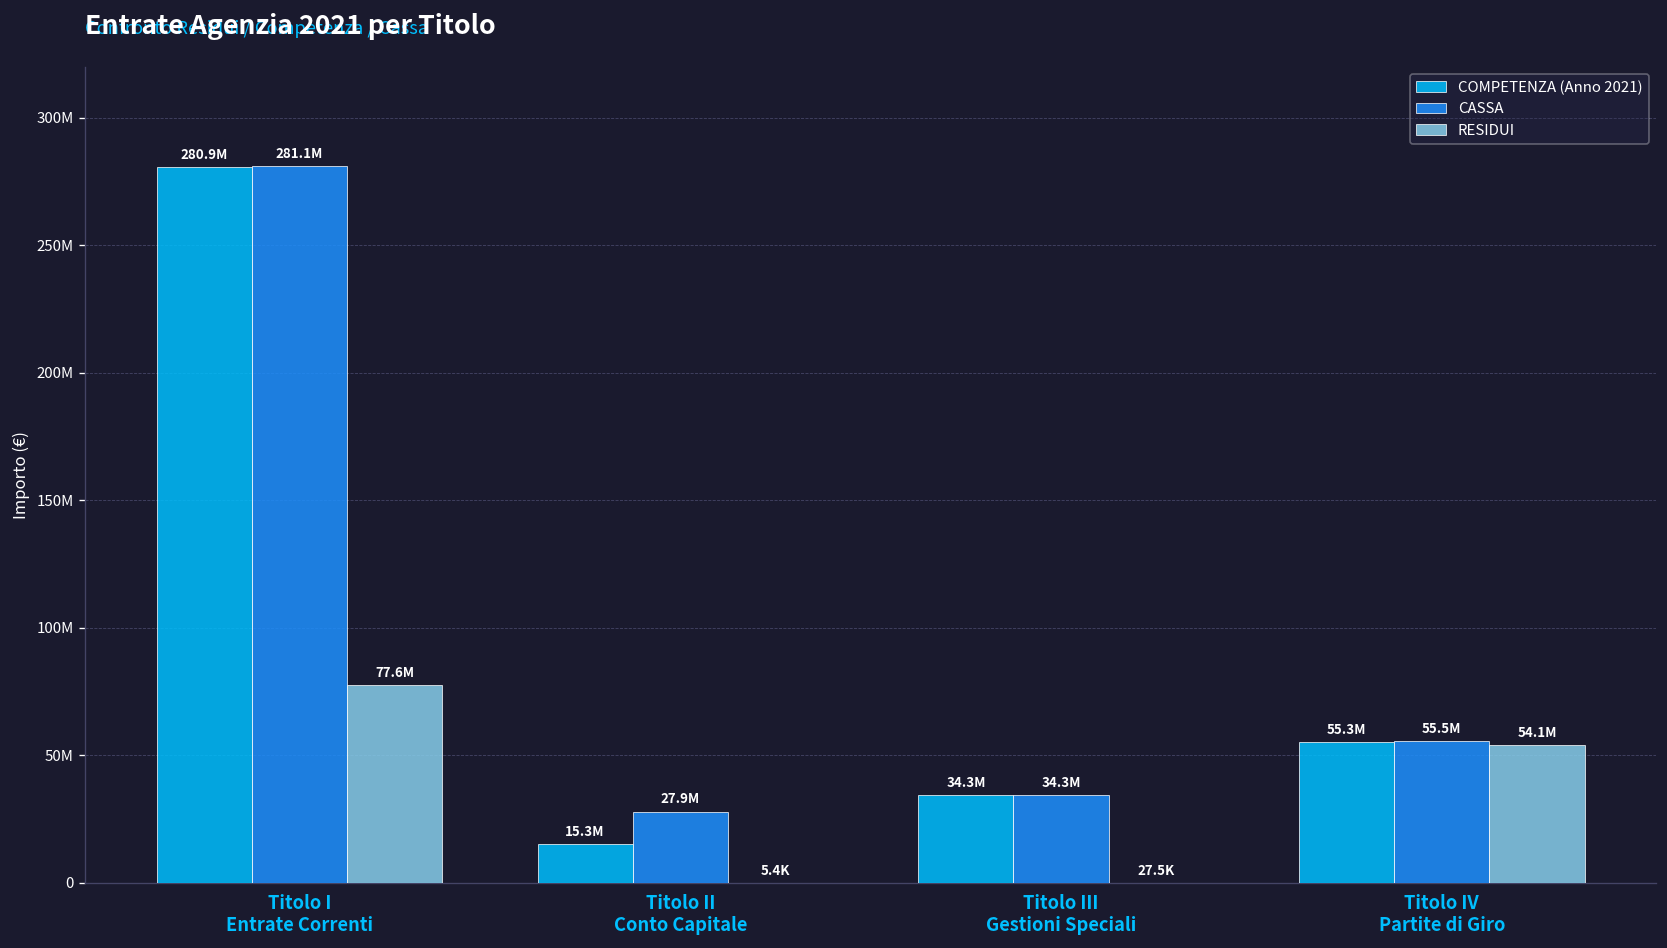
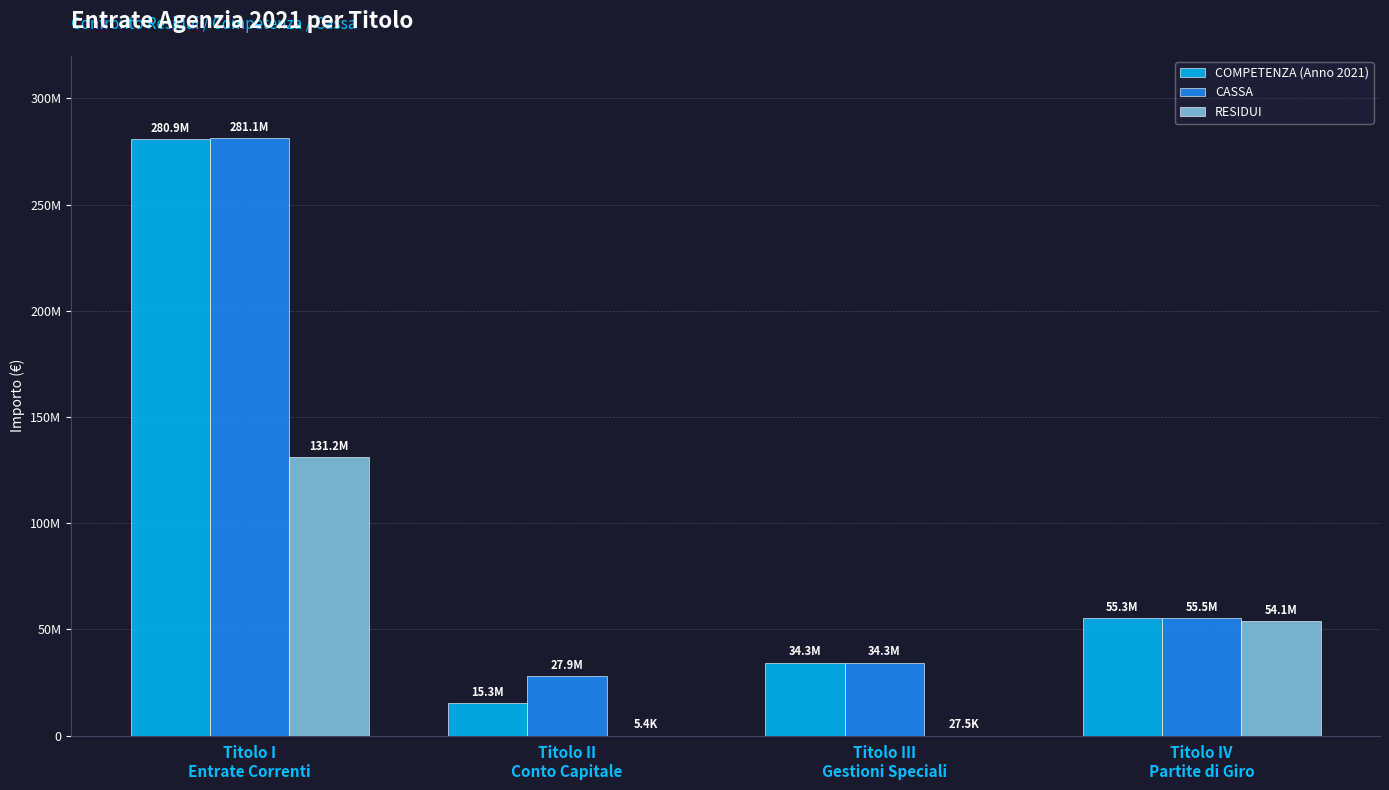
  {
    "RESIDUI": {
-     "Titolo I Entrate Correnti": "77.6M",
+     "Titolo I Entrate Correnti": "131.2M",
      "Titolo II Conto Capitale": "5.4K",
      "Titolo III Gestioni Speciali": "27.5K",
      "Titolo IV Partite di Giro": "54.1M"
    }
  }
